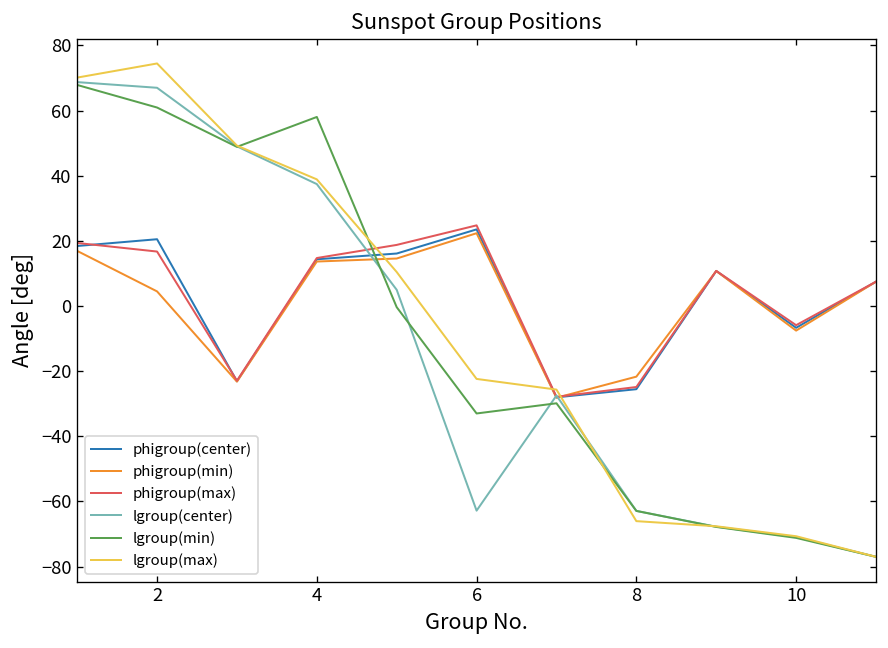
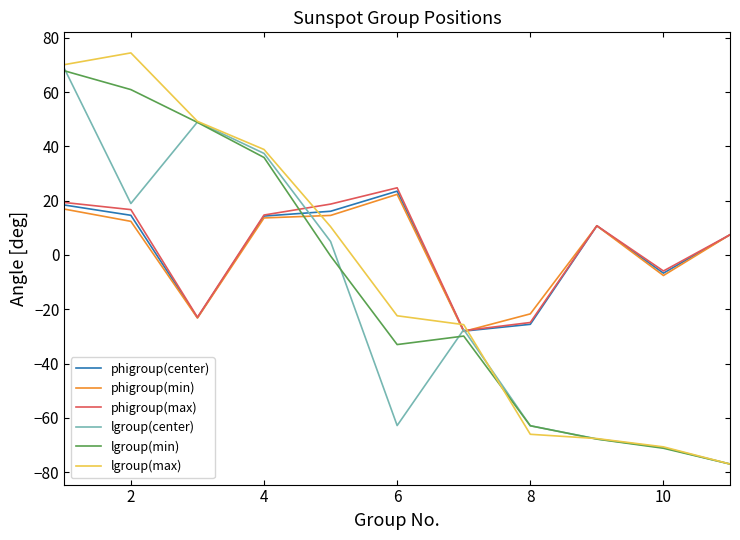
  {
    "phigroup(center)": {
-     "2": 20,
+     "2": 15,
      "6": 24
    },
    "phigroup(min)": {
-     "2": 4,
+     "2": 12,
      "6": 22,
      "8": -22
    },
    "phigroup(max)": {
      "2": 17,
      "6": 25
    },
    "lgroup(center)": {
-     "2": 67,
+     "2": 19,
      "4": 37,
      "6": -63
    },
    "lgroup(min)": {
      "2": 61,
-     "4": 58,
+     "4": 36,
      "6": -33
    },
    "lgroup(max)": {
      "2": 74,
      "4": 39,
      "6": -22,
      "8": -66
    }
  }
